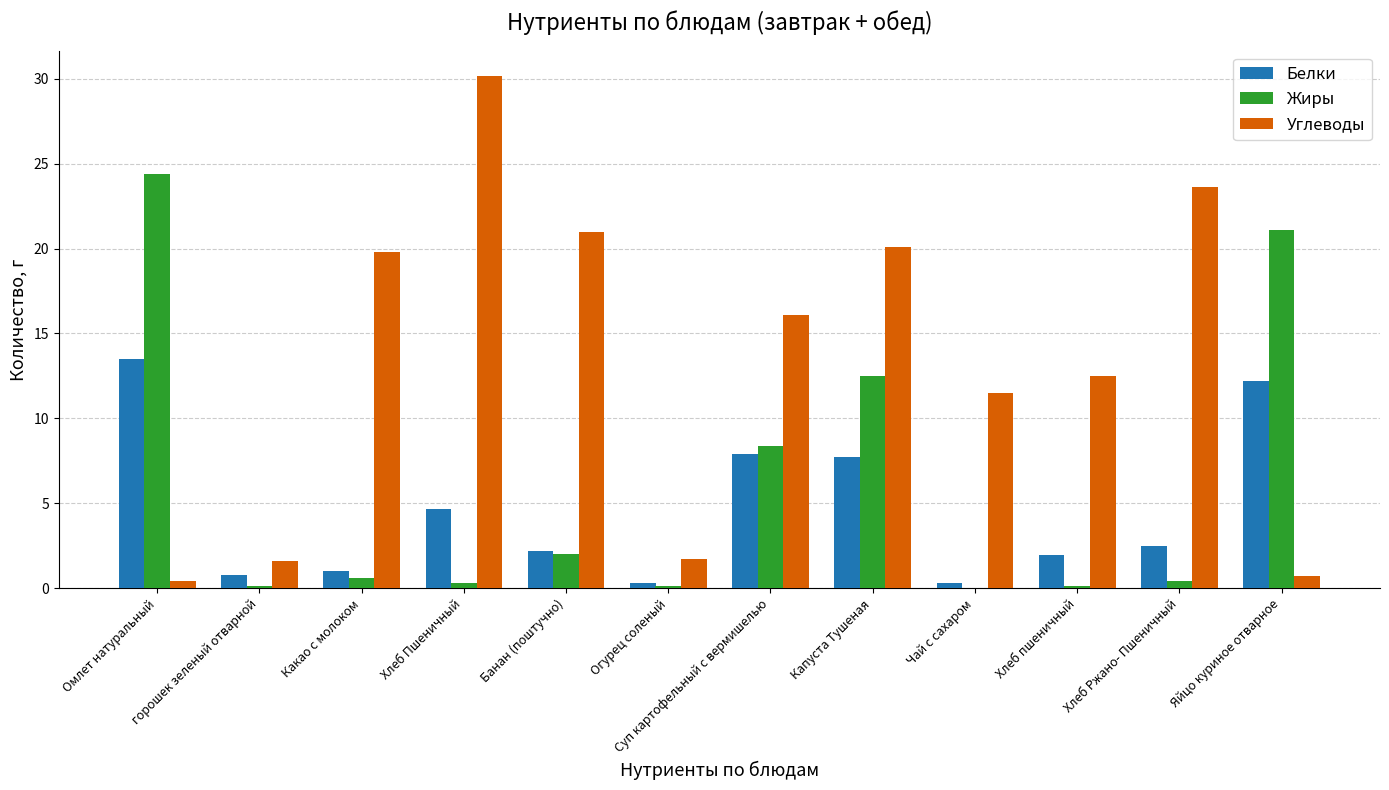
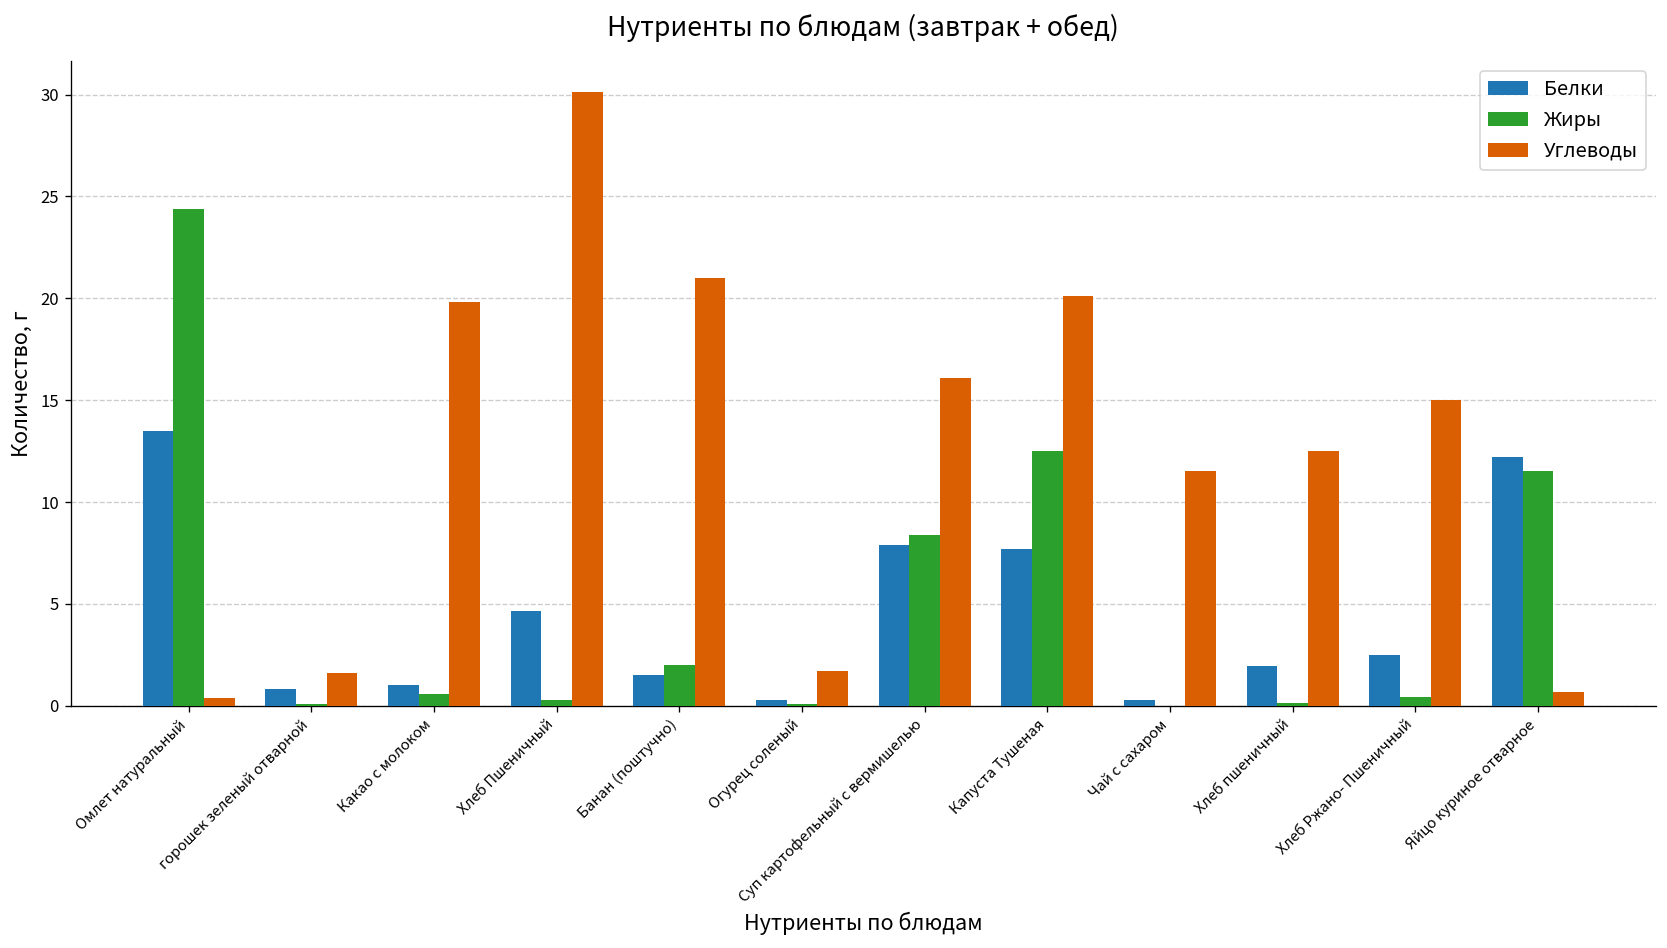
  {
    "Белки": {
      "Омлет натуральный": 13.5,
      "горошек зеленый отварной": 0.8,
      "Какао с молоком": 1.0,
      "Хлеб Пшеничный": 4.7,
-     "Банан (поштучно)": 2.2,
+     "Банан (поштучно)": 1.5,
      "Огурец соленый": 0.3,
      "Суп картофельный с вермишелью": 7.9,
      "Капуста Тушеная": 7.7,
      "Чай с сахаром": 0.3,
      "Хлеб пшеничный": 2.0,
      "Хлеб Ржано- Пшеничный": 2.5,
      "Яйцо куриное отварное": 12.2
    },
    "Жиры": {
      "Омлет натуральный": 24.4,
      "Какао с молоком": 0.6,
      "Хлеб Пшеничный": 0.3,
      "Банан (поштучно)": 2.0,
      "Суп картофельный с вермишелью": 8.4,
      "Капуста Тушеная": 12.5,
      "Чай с сахаром": 0.0,
      "Хлеб Ржано- Пшеничный": 0.4,
-     "Яйцо куриное отварное": 21.1
+     "Яйцо куриное отварное": 11.5
    },
    "Углеводы": {
      "Омлет натуральный": 0.4,
      "горошек зеленый отварной": 1.6,
      "Какао с молоком": 19.8,
      "Хлеб Пшеничный": 30.2,
      "Банан (поштучно)": 21.0,
      "Огурец соленый": 1.7,
      "Суп картофельный с вермишелью": 16.1,
      "Капуста Тушеная": 20.1,
      "Чай с сахаром": 11.5,
      "Хлеб пшеничный": 12.5,
-     "Хлеб Ржано- Пшеничный": 23.6,
+     "Хлеб Ржано- Пшеничный": 15.0,
      "Яйцо куриное отварное": 0.7
    }
  }
